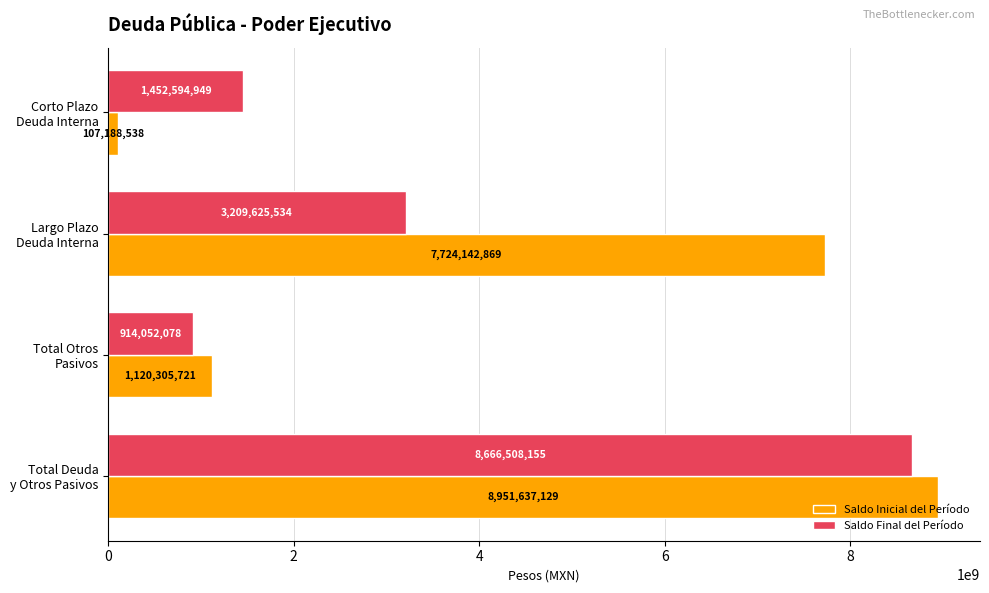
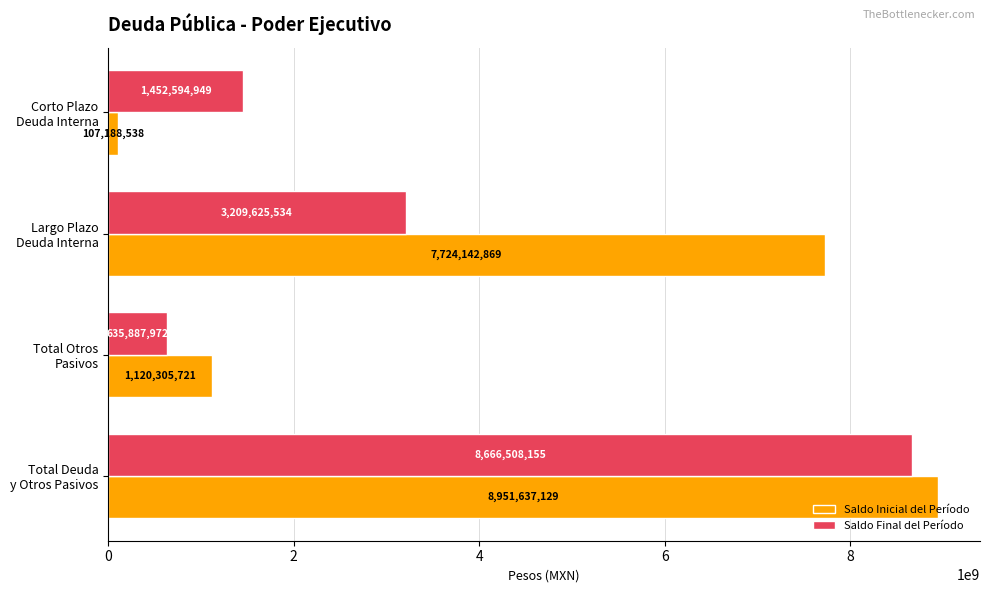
  {
    "Saldo Inicial del Período": {
      "Corto Plazo Deuda Interna": "107,188,538",
      "Largo Plazo Deuda Interna": "7,724,142,869",
      "Total Otros Pasivos": "1,120,305,721",
      "Total Deuda y Otros Pasivos": "8,951,637,129"
    },
    "Saldo Final del Período": {
      "Corto Plazo Deuda Interna": "1,452,594,949",
      "Largo Plazo Deuda Interna": "3,209,625,534",
-     "Total Otros Pasivos": "914,052,078",
+     "Total Otros Pasivos": "635,887,972",
      "Total Deuda y Otros Pasivos": "8,666,508,155"
    }
  }
